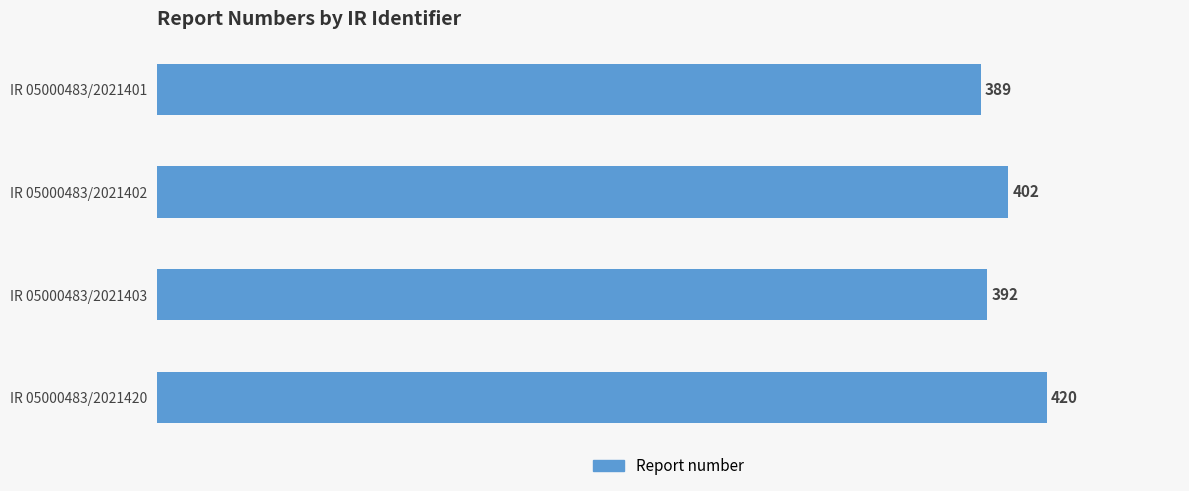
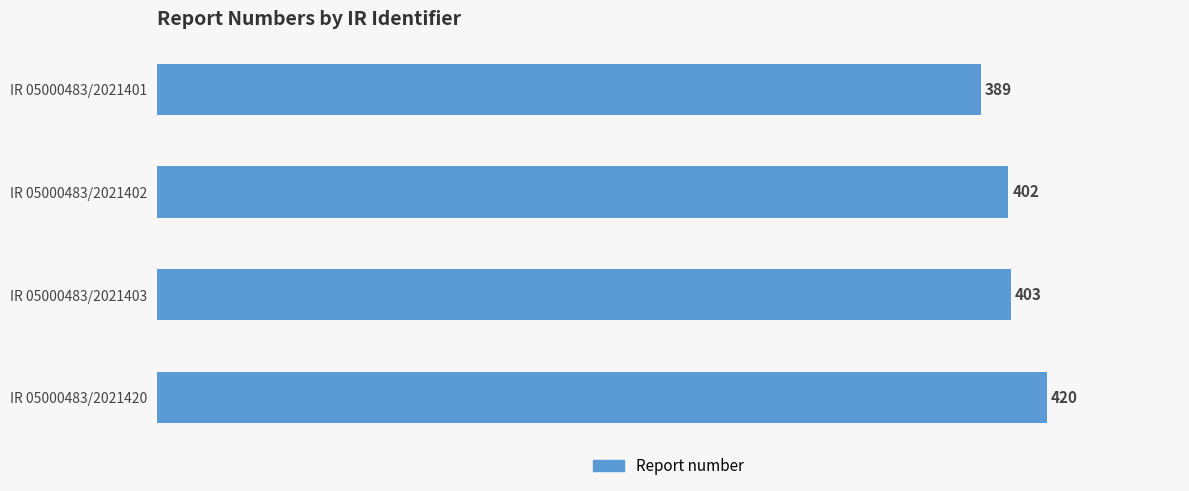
  {
    "IR 05000483/2021401": 389,
    "IR 05000483/2021402": 402,
-   "IR 05000483/2021403": 392,
+   "IR 05000483/2021403": 403,
    "IR 05000483/2021420": 420
  }
